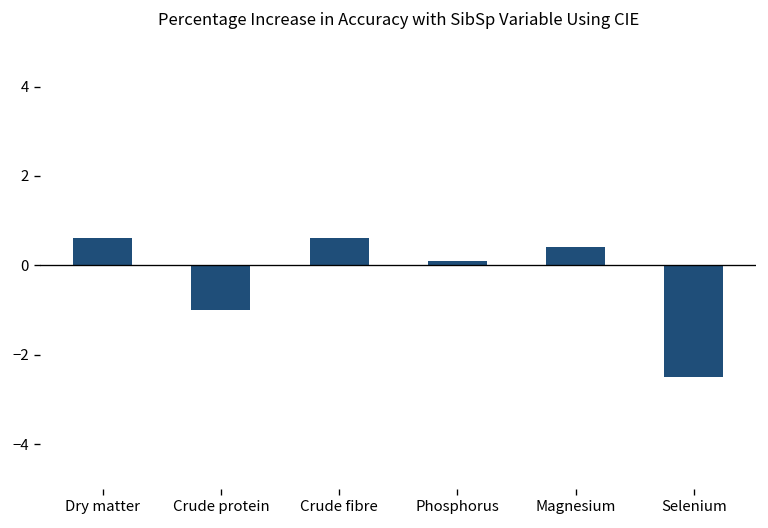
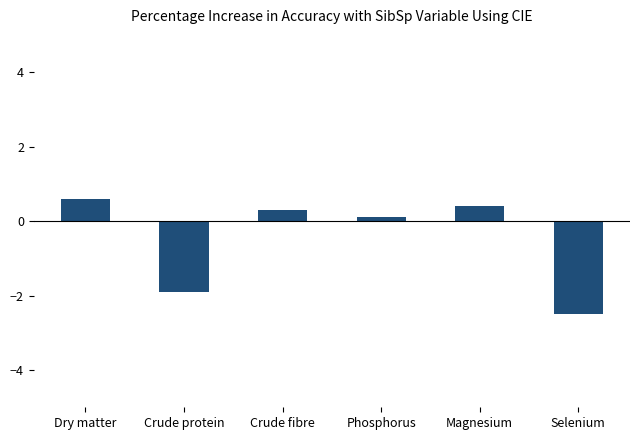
  {
    "Dry matter": 0.6,
-   "Crude protein": -1.0,
-   "Crude fibre": 0.6,
+   "Crude protein": -1.9,
+   "Crude fibre": 0.3,
    "Phosphorus": 0.1,
    "Magnesium": 0.4,
    "Selenium": -2.5
  }
